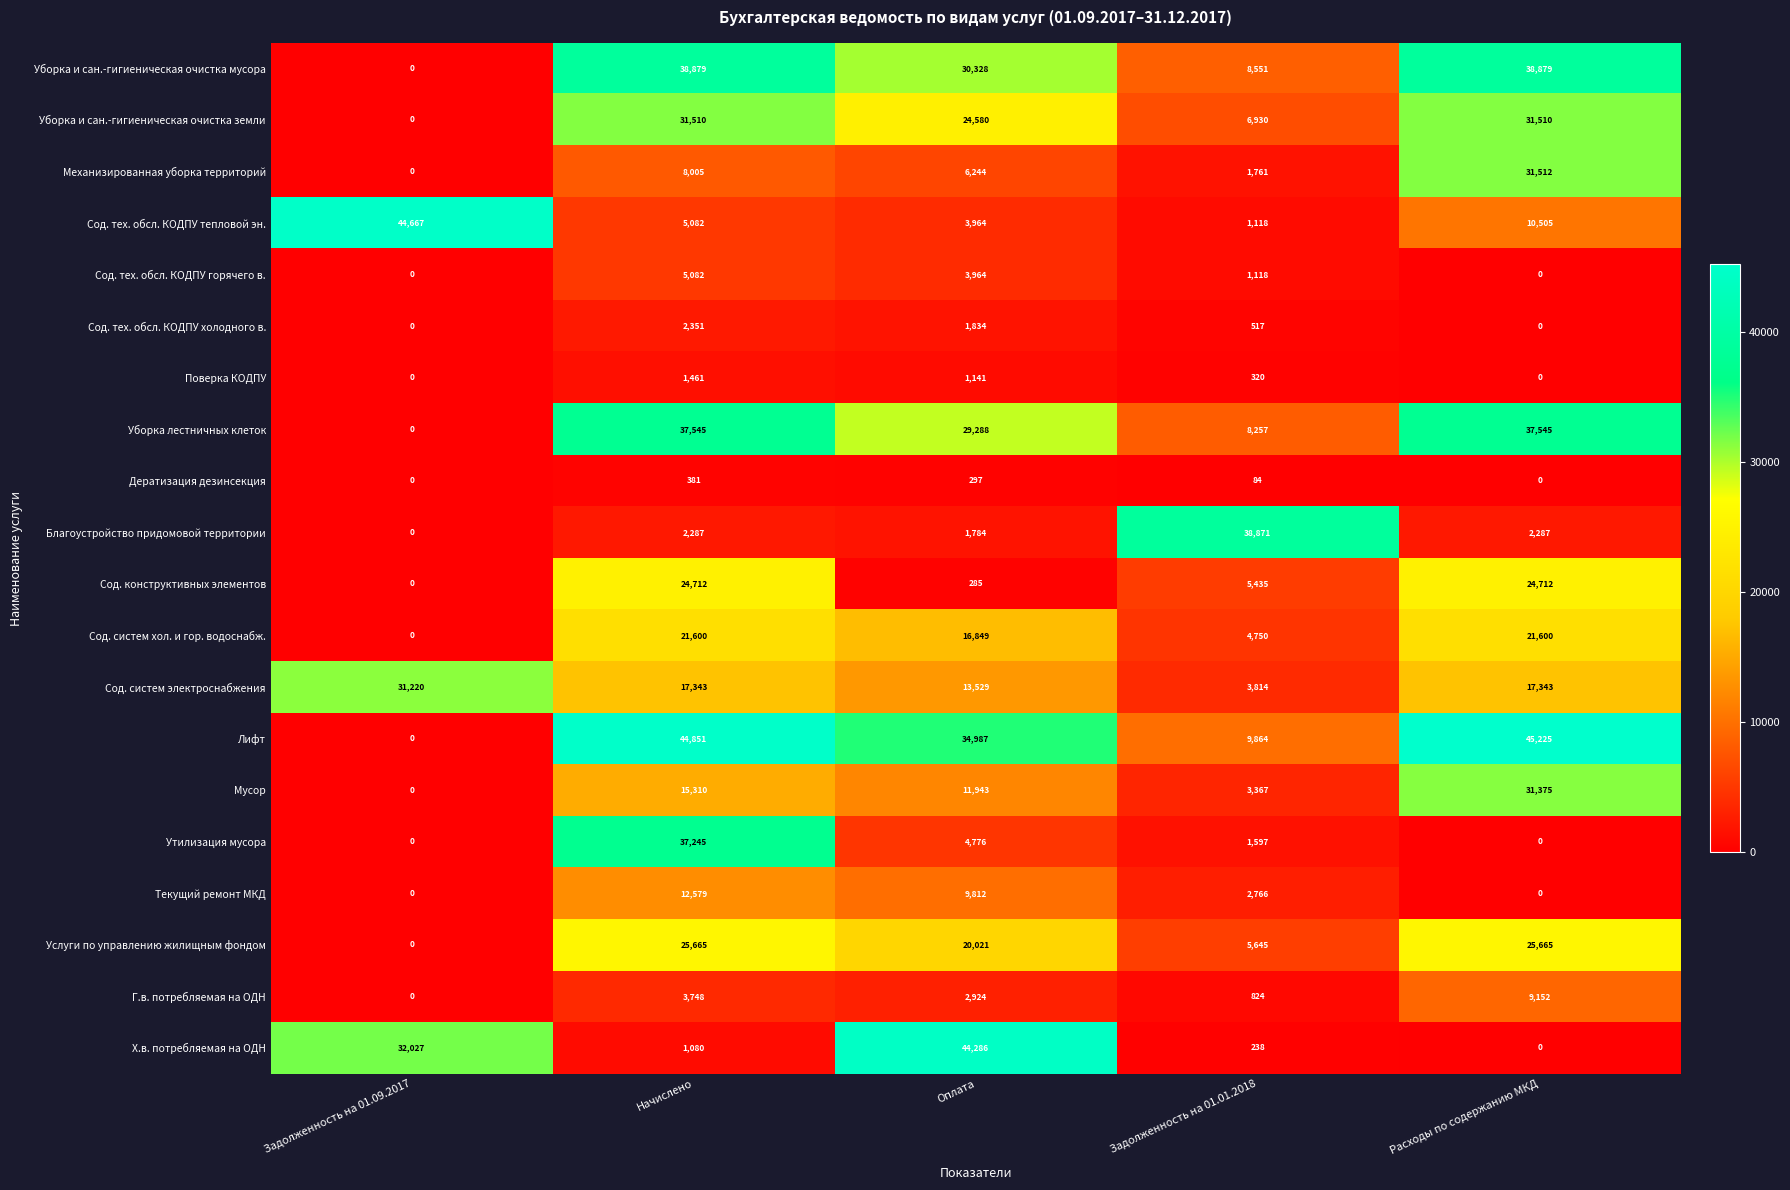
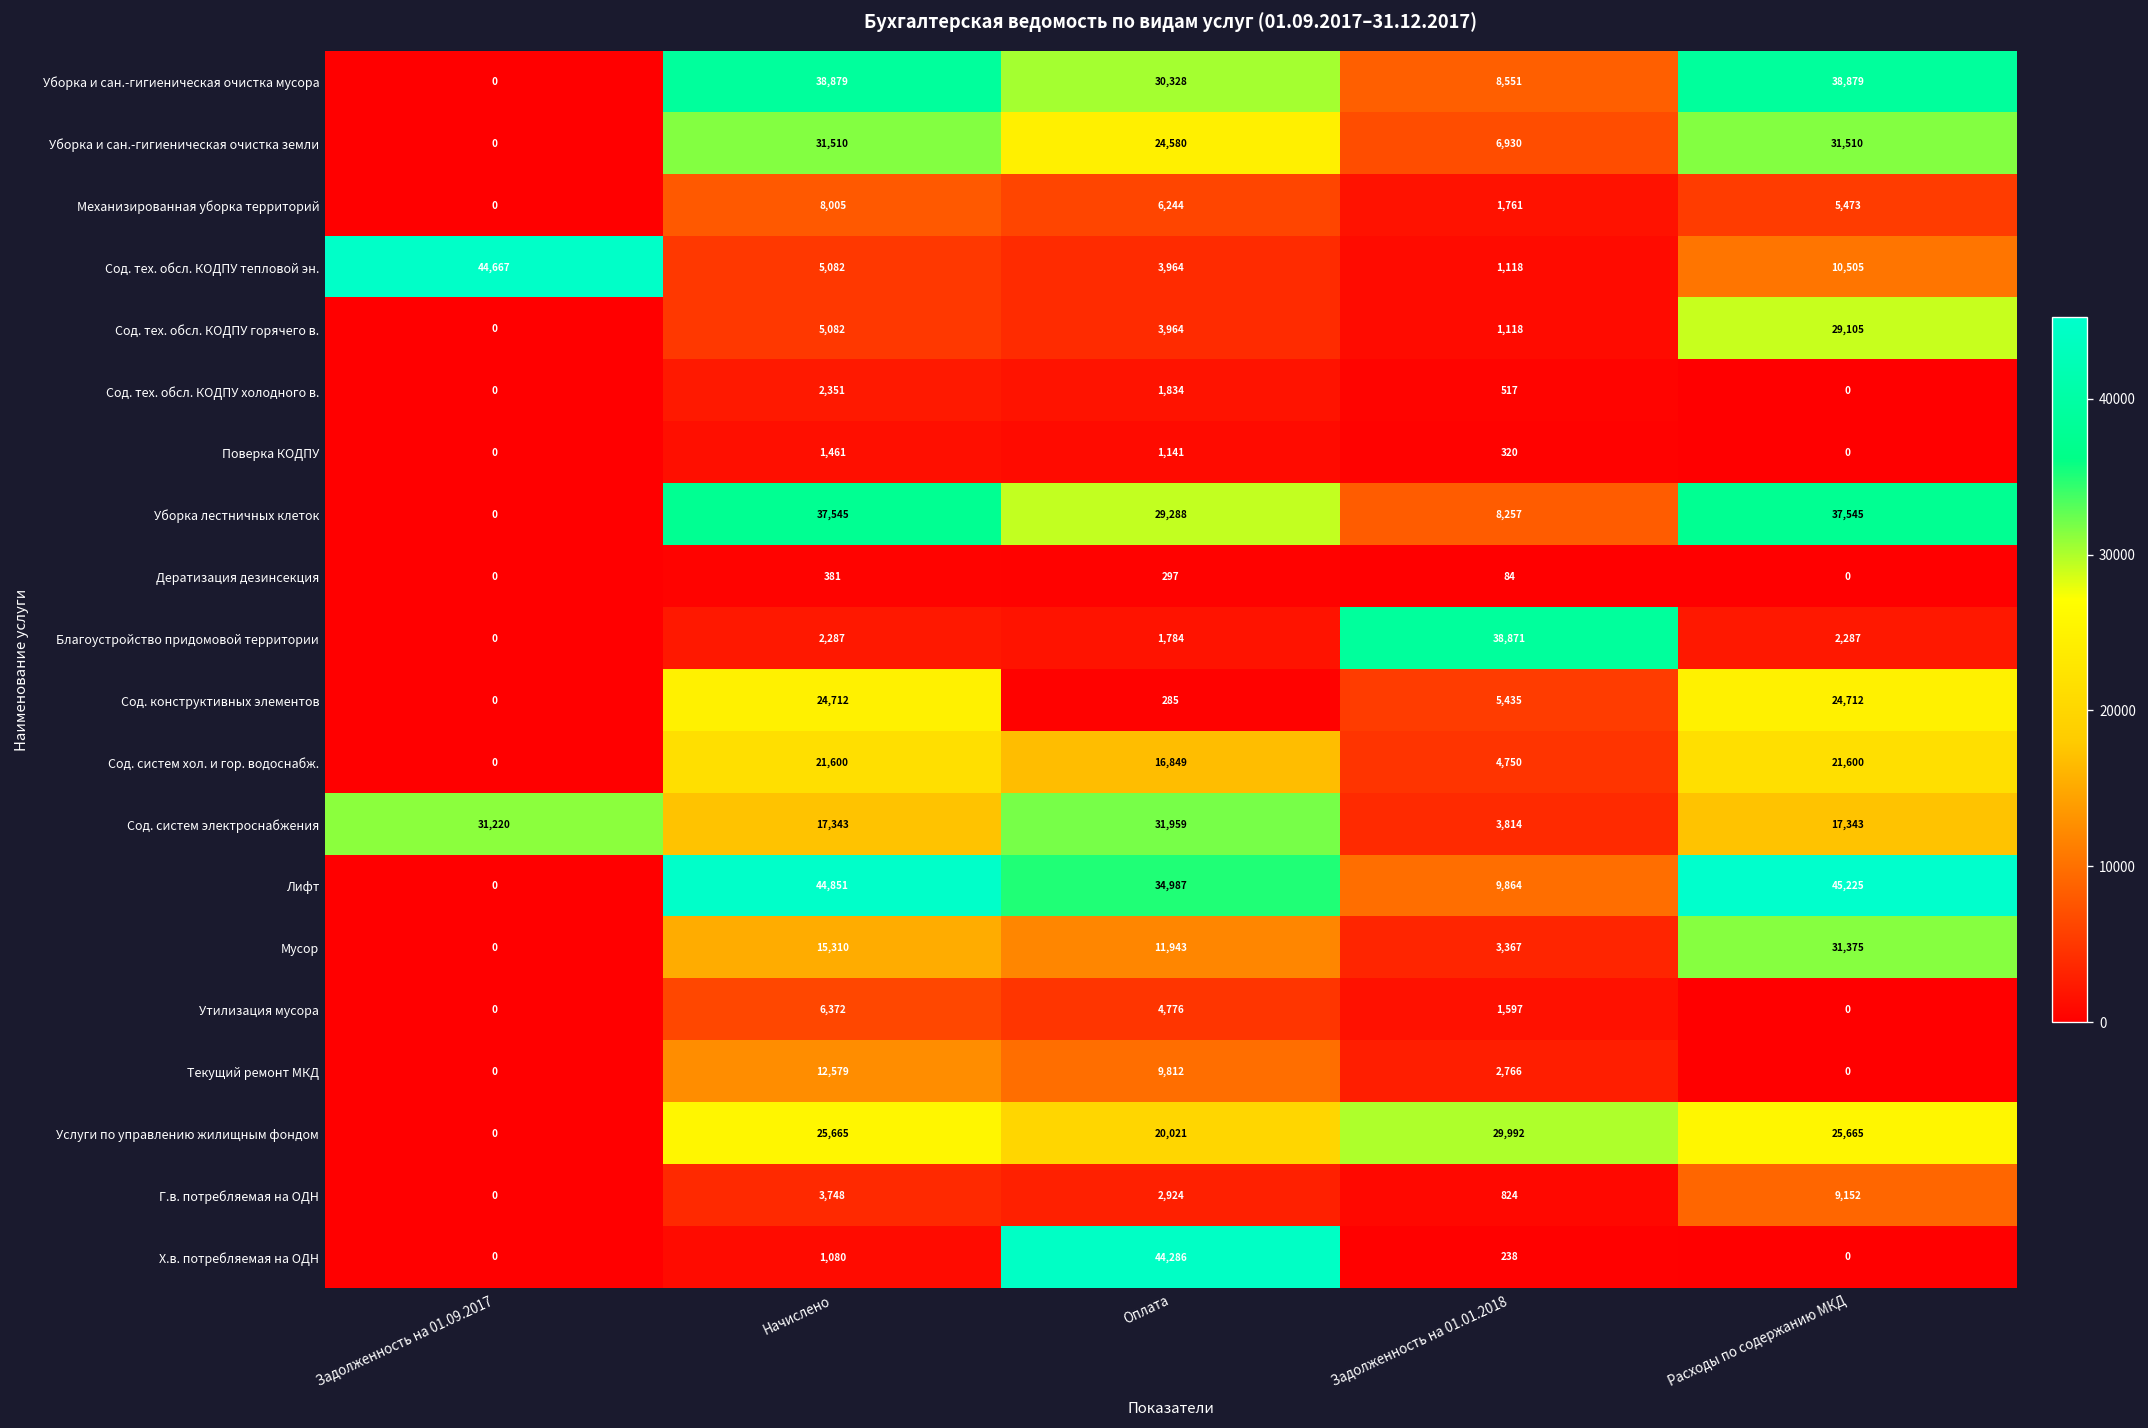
  {
    "Уборка и сан.-гигиеническая очистка мусора": {
      "Задолженность на 01.09.2017": "0",
      "Начислено": "38,879",
      "Оплата": "30,328",
      "Задолженность на 01.01.2018": "8,551",
      "Расходы по содержанию МКД": "38,879"
    },
    "Уборка и сан.-гигиеническая очистка земли": {
      "Задолженность на 01.09.2017": "0",
      "Начислено": "31,510",
      "Оплата": "24,580",
      "Задолженность на 01.01.2018": "6,930",
      "Расходы по содержанию МКД": "31,510"
    },
    "Механизированная уборка территорий": {
      "Задолженность на 01.09.2017": "0",
      "Начислено": "8,005",
      "Оплата": "6,244",
      "Задолженность на 01.01.2018": "1,761",
-     "Расходы по содержанию МКД": "31,512"
+     "Расходы по содержанию МКД": "5,473"
    },
    "Сод. тех. обсл. КОДПУ тепловой эн.": {
      "Задолженность на 01.09.2017": "44,667",
      "Начислено": "5,082",
      "Оплата": "3,964",
      "Задолженность на 01.01.2018": "1,118",
      "Расходы по содержанию МКД": "10,505"
    },
    "Сод. тех. обсл. КОДПУ горячего в.": {
      "Задолженность на 01.09.2017": "0",
      "Начислено": "5,082",
      "Оплата": "3,964",
      "Задолженность на 01.01.2018": "1,118",
-     "Расходы по содержанию МКД": "0"
+     "Расходы по содержанию МКД": "29,105"
    },
    "Сод. тех. обсл. КОДПУ холодного в.": {
      "Задолженность на 01.09.2017": "0",
      "Начислено": "2,351",
      "Оплата": "1,834",
      "Задолженность на 01.01.2018": "517",
      "Расходы по содержанию МКД": "0"
    },
    "Поверка КОДПУ": {
      "Задолженность на 01.09.2017": "0",
      "Начислено": "1,461",
      "Оплата": "1,141",
      "Задолженность на 01.01.2018": "320",
      "Расходы по содержанию МКД": "0"
    },
    "Уборка лестничных клеток": {
      "Задолженность на 01.09.2017": "0",
      "Начислено": "37,545",
      "Оплата": "29,288",
      "Задолженность на 01.01.2018": "8,257",
      "Расходы по содержанию МКД": "37,545"
    },
    "Дератизация дезинсекция": {
      "Задолженность на 01.09.2017": "0",
      "Начислено": "381",
      "Оплата": "297",
      "Задолженность на 01.01.2018": "84",
      "Расходы по содержанию МКД": "0"
    },
    "Благоустройство придомовой территории": {
      "Задолженность на 01.09.2017": "0",
      "Начислено": "2,287",
      "Оплата": "1,784",
      "Задолженность на 01.01.2018": "38,871",
      "Расходы по содержанию МКД": "2,287"
    },
    "Сод. конструктивных элементов": {
      "Задолженность на 01.09.2017": "0",
      "Начислено": "24,712",
      "Оплата": "285",
      "Задолженность на 01.01.2018": "5,435",
      "Расходы по содержанию МКД": "24,712"
    },
    "Сод. систем хол. и гор. водоснабж.": {
      "Задолженность на 01.09.2017": "0",
      "Начислено": "21,600",
      "Оплата": "16,849",
      "Задолженность на 01.01.2018": "4,750",
      "Расходы по содержанию МКД": "21,600"
    },
    "Сод. систем электроснабжения": {
      "Задолженность на 01.09.2017": "31,220",
      "Начислено": "17,343",
-     "Оплата": "13,529",
+     "Оплата": "31,959",
      "Задолженность на 01.01.2018": "3,814",
      "Расходы по содержанию МКД": "17,343"
    },
    "Лифт": {
      "Задолженность на 01.09.2017": "0",
      "Начислено": "44,851",
      "Оплата": "34,987",
      "Задолженность на 01.01.2018": "9,864",
      "Расходы по содержанию МКД": "45,225"
    },
    "Мусор": {
      "Задолженность на 01.09.2017": "0",
      "Начислено": "15,310",
      "Оплата": "11,943",
      "Задолженность на 01.01.2018": "3,367",
      "Расходы по содержанию МКД": "31,375"
    },
    "Утилизация мусора": {
      "Задолженность на 01.09.2017": "0",
-     "Начислено": "37,245",
+     "Начислено": "6,372",
      "Оплата": "4,776",
      "Задолженность на 01.01.2018": "1,597",
      "Расходы по содержанию МКД": "0"
    },
    "Текущий ремонт МКД": {
      "Задолженность на 01.09.2017": "0",
      "Начислено": "12,579",
      "Оплата": "9,812",
      "Задолженность на 01.01.2018": "2,766",
      "Расходы по содержанию МКД": "0"
    },
    "Услуги по управлению жилищным фондом": {
      "Задолженность на 01.09.2017": "0",
      "Начислено": "25,665",
      "Оплата": "20,021",
-     "Задолженность на 01.01.2018": "5,645",
+     "Задолженность на 01.01.2018": "29,992",
      "Расходы по содержанию МКД": "25,665"
    },
    "Г.в. потребляемая на ОДН": {
      "Задолженность на 01.09.2017": "0",
      "Начислено": "3,748",
      "Оплата": "2,924",
      "Задолженность на 01.01.2018": "824",
      "Расходы по содержанию МКД": "9,152"
    },
    "Х.в. потребляемая на ОДН": {
-     "Задолженность на 01.09.2017": "32,027",
+     "Задолженность на 01.09.2017": "0",
      "Начислено": "1,080",
      "Оплата": "44,286",
      "Задолженность на 01.01.2018": "238",
      "Расходы по содержанию МКД": "0"
    }
  }
